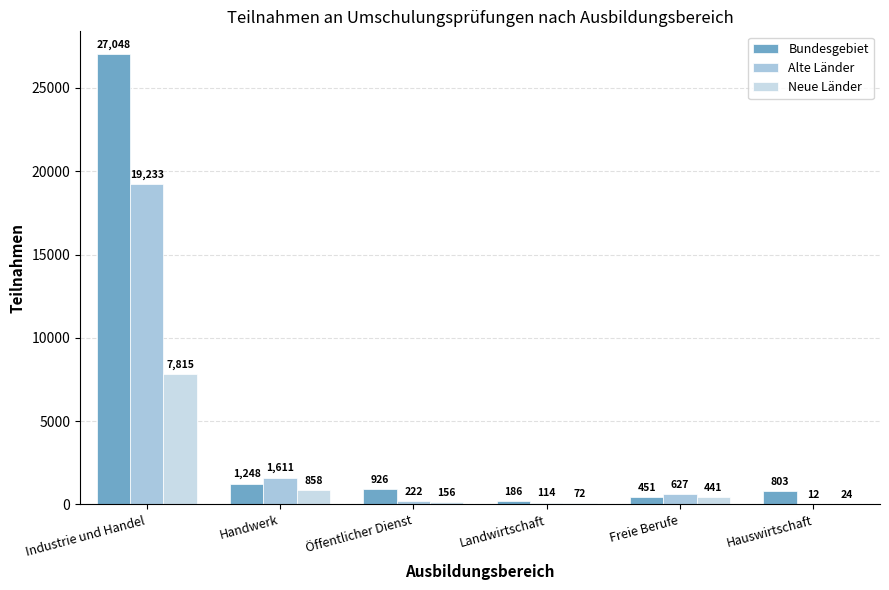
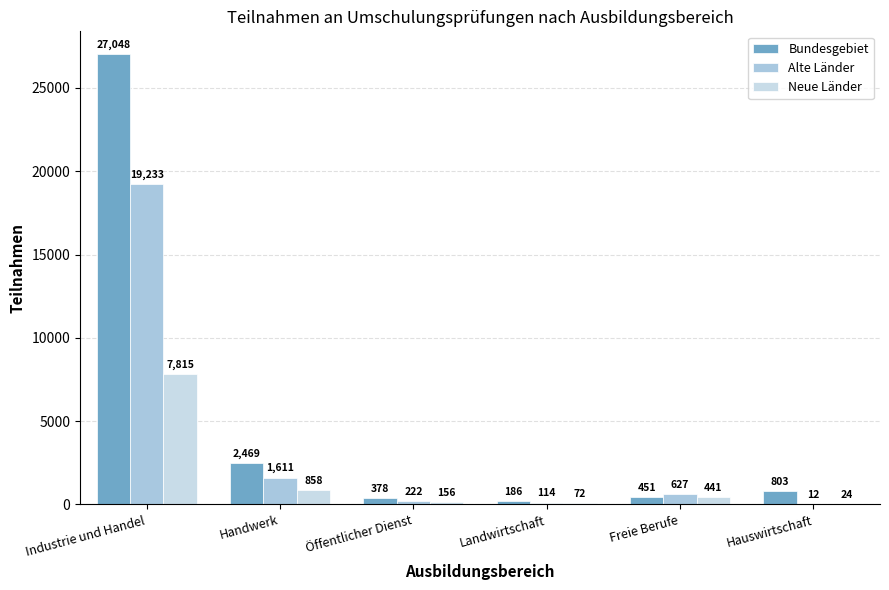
  {
    "Bundesgebiet": {
      "Industrie und Handel": "27,048",
-     "Handwerk": "1,248",
-     "Öffentlicher Dienst": "926",
+     "Handwerk": "2,469",
+     "Öffentlicher Dienst": "378",
      "Landwirtschaft": "186",
      "Freie Berufe": "451",
      "Hauswirtschaft": "803"
    }
  }
